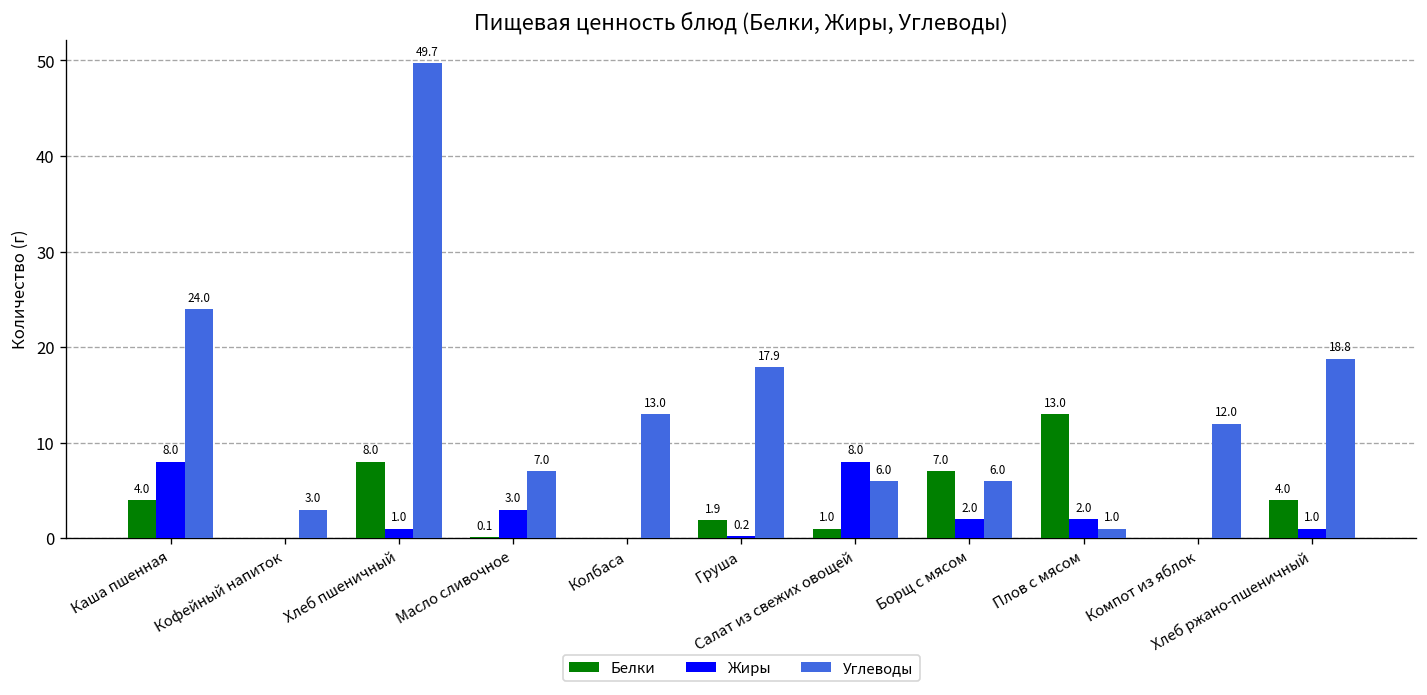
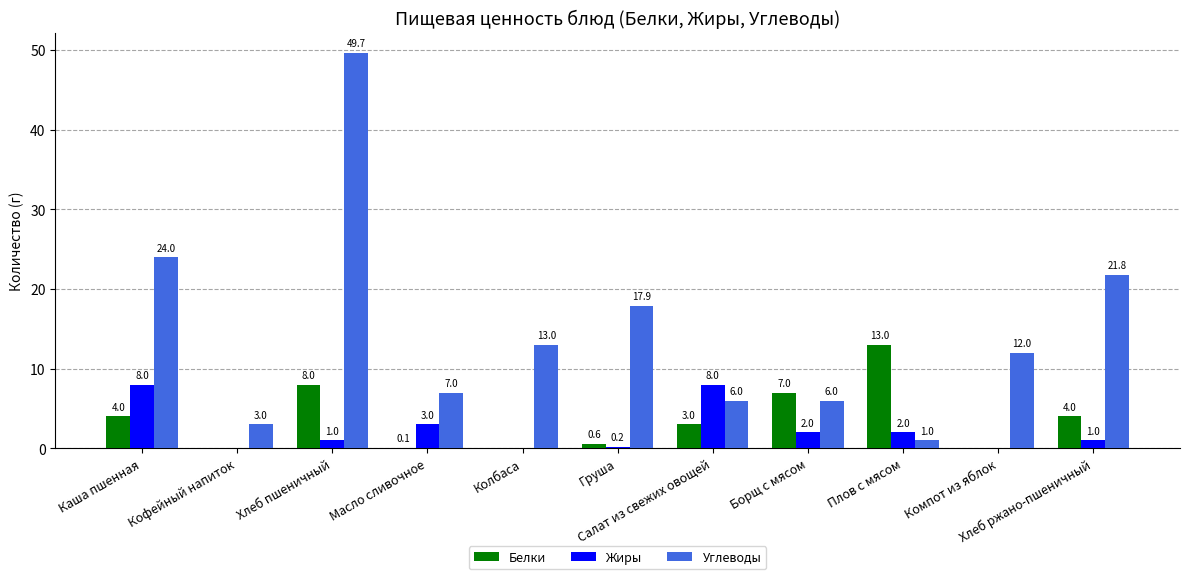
  {
    "Белки": {
      "Каша пшенная": 4.0,
      "Хлеб пшеничный": 8.0,
      "Масло сливочное": 0.1,
-     "Груша": 1.9,
-     "Салат из свежих овощей": 1.0,
+     "Груша": 0.6,
+     "Салат из свежих овощей": 3.0,
      "Борщ с мясом": 7.0,
      "Плов с мясом": 13.0,
      "Хлеб ржано-пшеничный": 4.0
    },
    "Жиры": {
      "Каша пшенная": 8.0,
      "Хлеб пшеничный": 1.0,
      "Масло сливочное": 3.0,
      "Груша": 0.2,
      "Салат из свежих овощей": 8.0,
      "Борщ с мясом": 2.0,
      "Плов с мясом": 2.0,
      "Хлеб ржано-пшеничный": 1.0
    },
    "Углеводы": {
      "Каша пшенная": 24.0,
      "Кофейный напиток": 3.0,
      "Хлеб пшеничный": 49.7,
      "Масло сливочное": 7.0,
      "Колбаса": 13.0,
      "Груша": 17.9,
      "Салат из свежих овощей": 6.0,
      "Борщ с мясом": 6.0,
      "Плов с мясом": 1.0,
      "Компот из яблок": 12.0,
-     "Хлеб ржано-пшеничный": 18.8
+     "Хлеб ржано-пшеничный": 21.8
    }
  }
